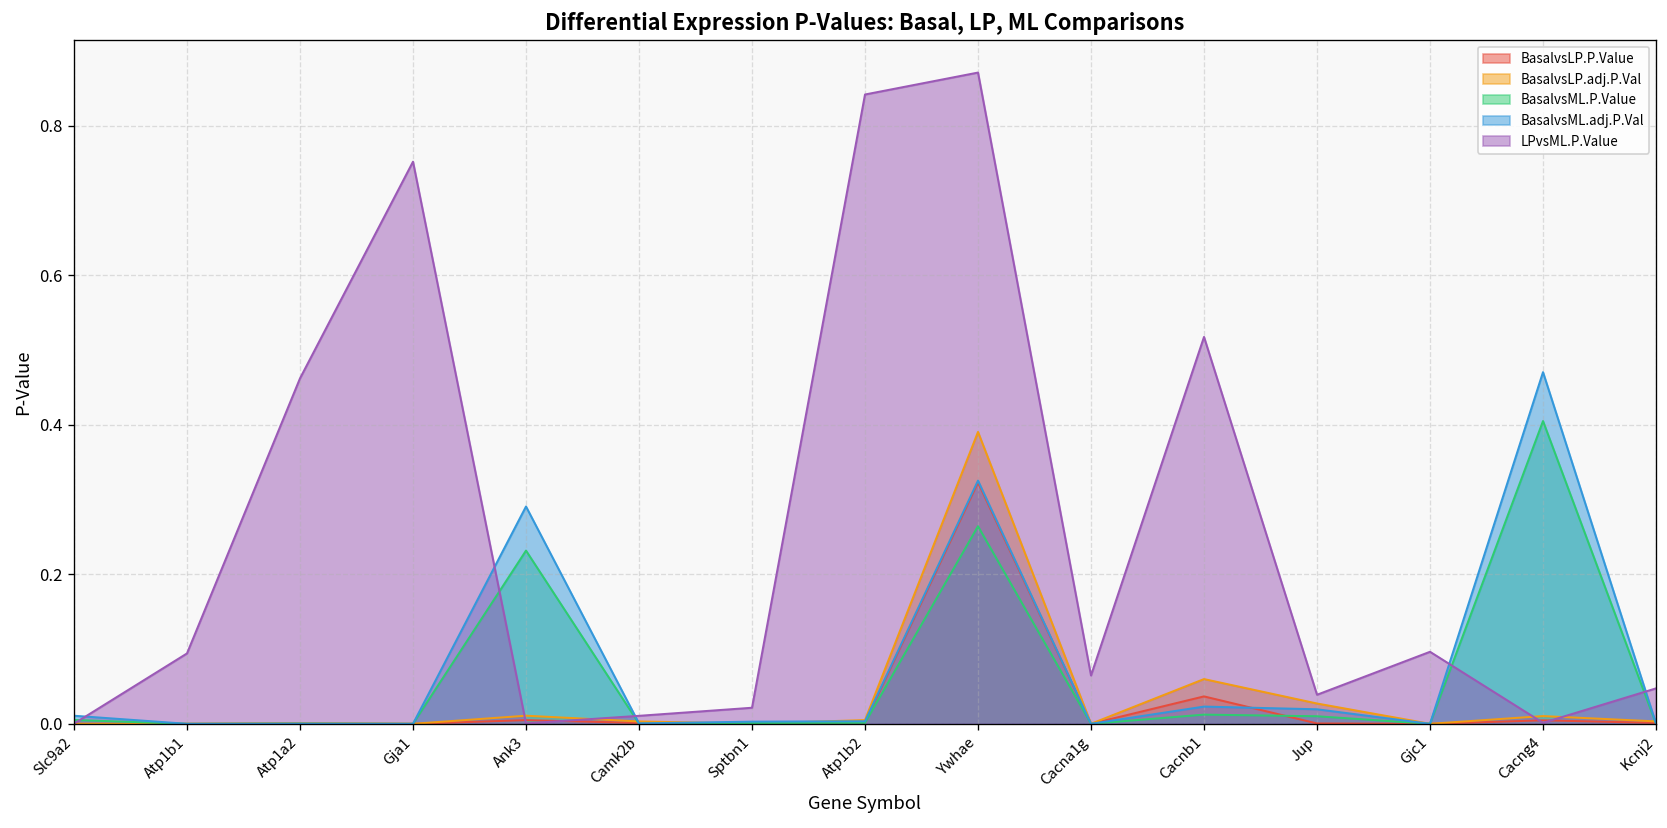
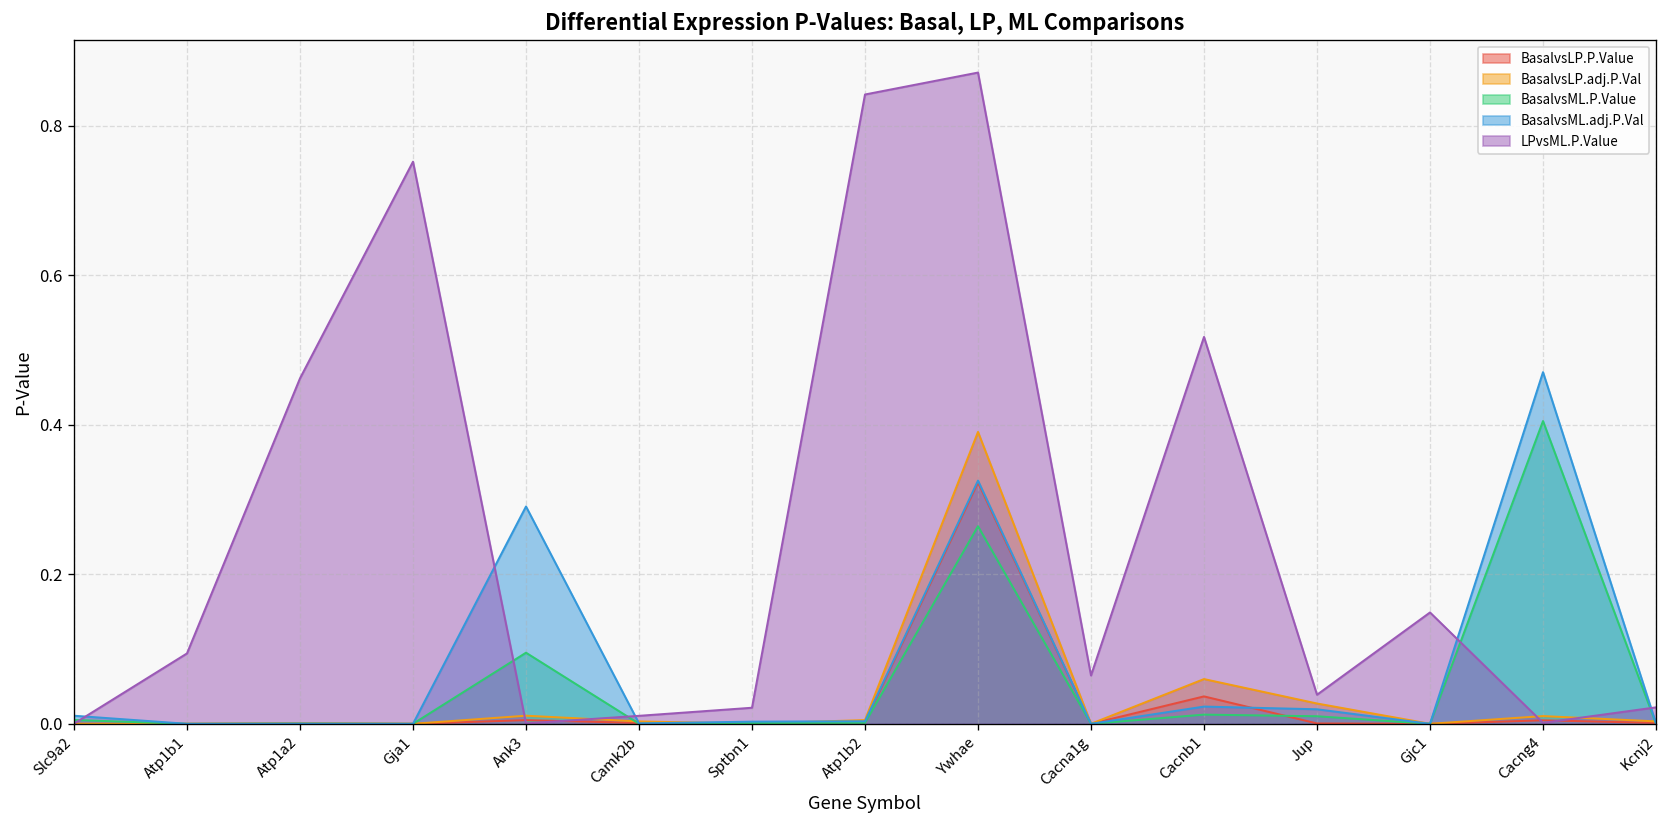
  {
    "BasalvsLP.P.Value": {
      "Ank3": 0.00,
      "Cacnb1": 0.04,
      "Jup": 0.00
    },
    "BasalvsLP.adj.P.Val": {
      "Ank3": 0.01,
      "Ywhae": 0.39,
      "Cacnb1": 0.06,
      "Jup": 0.03,
      "Cacng4": 0.01
    },
    "BasalvsML.P.Value": {
      "Slc9a2": 0.01,
-     "Ank3": 0.23,
+     "Ank3": 0.10,
      "Ywhae": 0.26,
      "Cacnb1": 0.01,
      "Jup": 0.01,
      "Cacng4": 0.40
    },
    "BasalvsML.adj.P.Val": {
      "Slc9a2": 0.01,
      "Ank3": 0.29,
      "Cacnb1": 0.02,
      "Jup": 0.02,
      "Cacng4": 0.47
    },
    "LPvsML.P.Value": {
      "Atp1b1": 0.09,
      "Atp1a2": 0.46,
      "Gja1": 0.75,
      "Ank3": 0.00,
      "Camk2b": 0.01,
      "Sptbn1": 0.02,
      "Atp1b2": 0.84,
      "Ywhae": 0.87,
      "Cacna1g": 0.06,
      "Cacnb1": 0.52,
      "Jup": 0.04,
-     "Gjc1": 0.10,
-     "Kcnj2": 0.05
+     "Gjc1": 0.15,
+     "Kcnj2": 0.02
    }
  }
